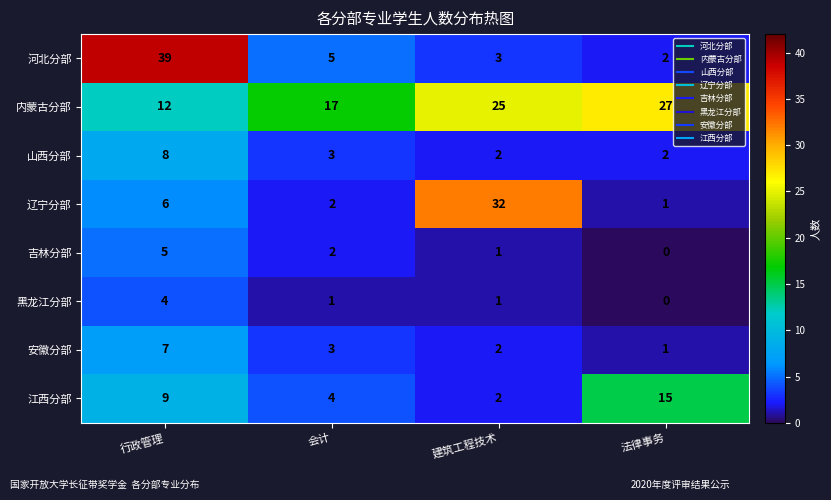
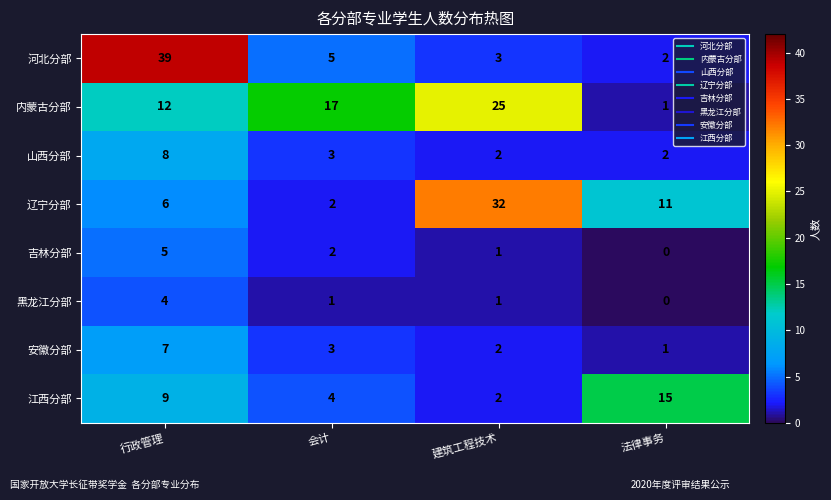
  {
    "河北分部": {
      "行政管理": 39,
      "会计": 5,
      "建筑工程技术": 3,
      "法律事务": 2
    },
    "内蒙古分部": {
      "行政管理": 12,
      "会计": 17,
      "建筑工程技术": 25,
-     "法律事务": 27
+     "法律事务": 1
    },
    "山西分部": {
      "行政管理": 8,
      "会计": 3,
      "建筑工程技术": 2,
      "法律事务": 2
    },
    "辽宁分部": {
      "行政管理": 6,
      "会计": 2,
      "建筑工程技术": 32,
-     "法律事务": 1
+     "法律事务": 11
    },
    "吉林分部": {
      "行政管理": 5,
      "会计": 2,
      "建筑工程技术": 1,
      "法律事务": 0
    },
    "黑龙江分部": {
      "行政管理": 4,
      "会计": 1,
      "建筑工程技术": 1,
      "法律事务": 0
    },
    "安徽分部": {
      "行政管理": 7,
      "会计": 3,
      "建筑工程技术": 2,
      "法律事务": 1
    },
    "江西分部": {
      "行政管理": 9,
      "会计": 4,
      "建筑工程技术": 2,
      "法律事务": 15
    }
  }
